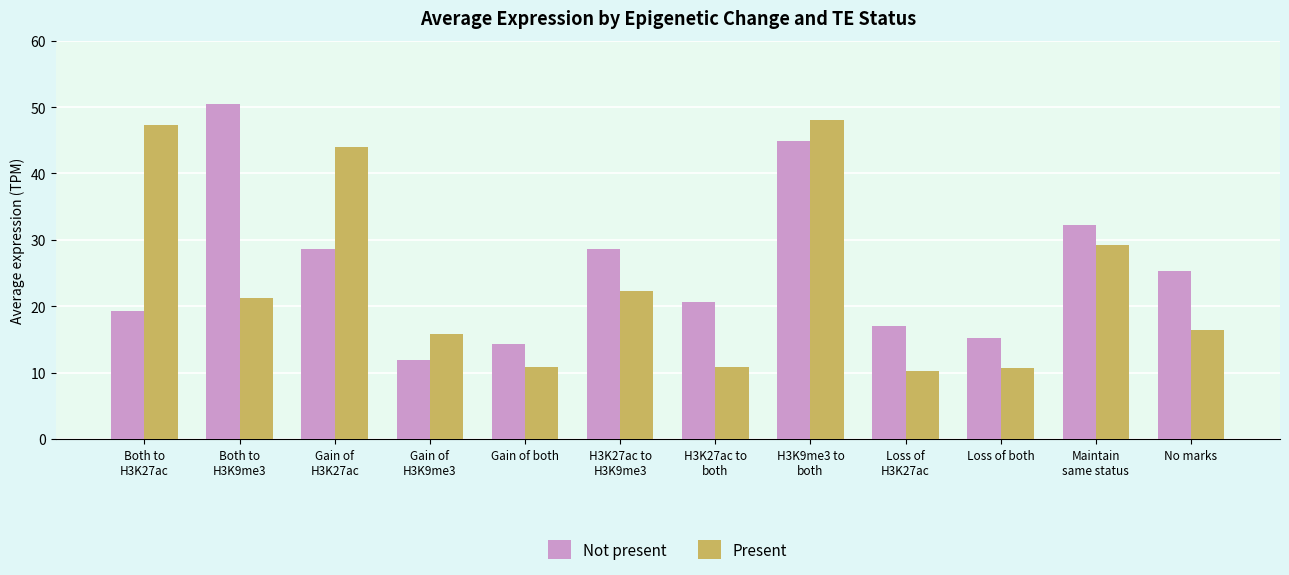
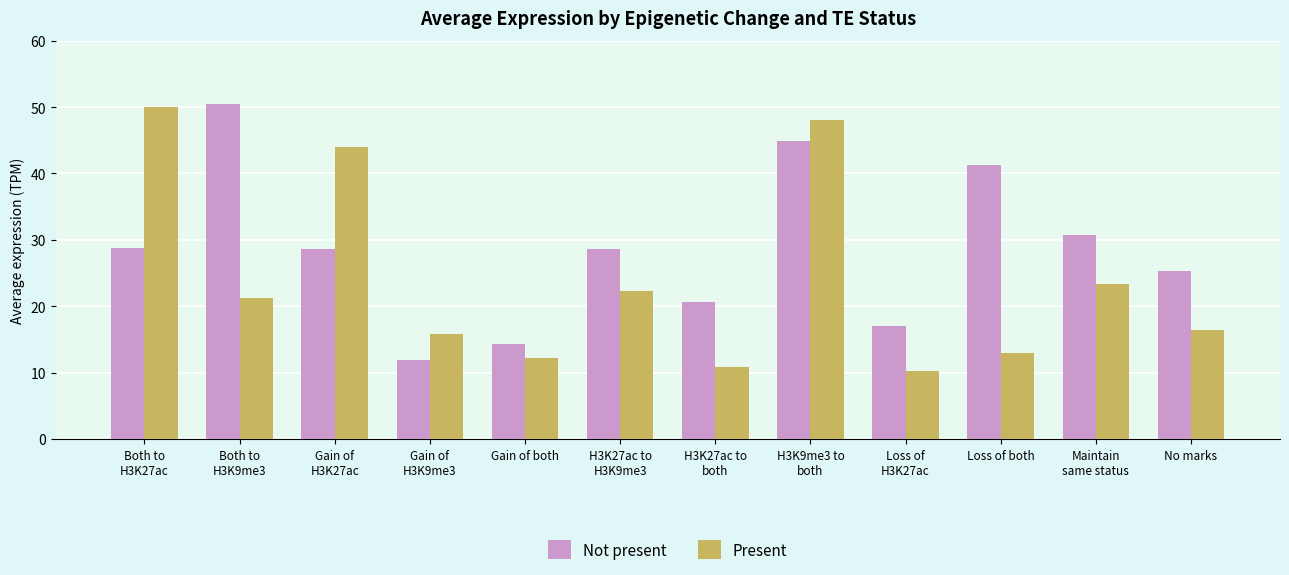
  {
    "Not present": {
-     "Both to H3K27ac": 19,
+     "Both to H3K27ac": 29,
      "Both to H3K9me3": 50,
      "Gain of H3K27ac": 29,
      "Gain of H3K9me3": 12,
      "Gain of both": 14,
      "H3K27ac to H3K9me3": 29,
      "H3K27ac to both": 21,
      "H3K9me3 to both": 45,
      "Loss of H3K27ac": 17,
-     "Loss of both": 15,
-     "Maintain same status": 32,
+     "Loss of both": 41,
+     "Maintain same status": 31,
      "No marks": 25
    },
    "Present": {
-     "Both to H3K27ac": 47,
+     "Both to H3K27ac": 50,
      "Both to H3K9me3": 21,
      "Gain of H3K27ac": 44,
      "Gain of H3K9me3": 16,
-     "Gain of both": 11,
+     "Gain of both": 12,
      "H3K27ac to H3K9me3": 22,
      "H3K27ac to both": 11,
      "H3K9me3 to both": 48,
      "Loss of H3K27ac": 10,
-     "Loss of both": 11,
-     "Maintain same status": 29,
+     "Loss of both": 13,
+     "Maintain same status": 23,
      "No marks": 16
    }
  }
